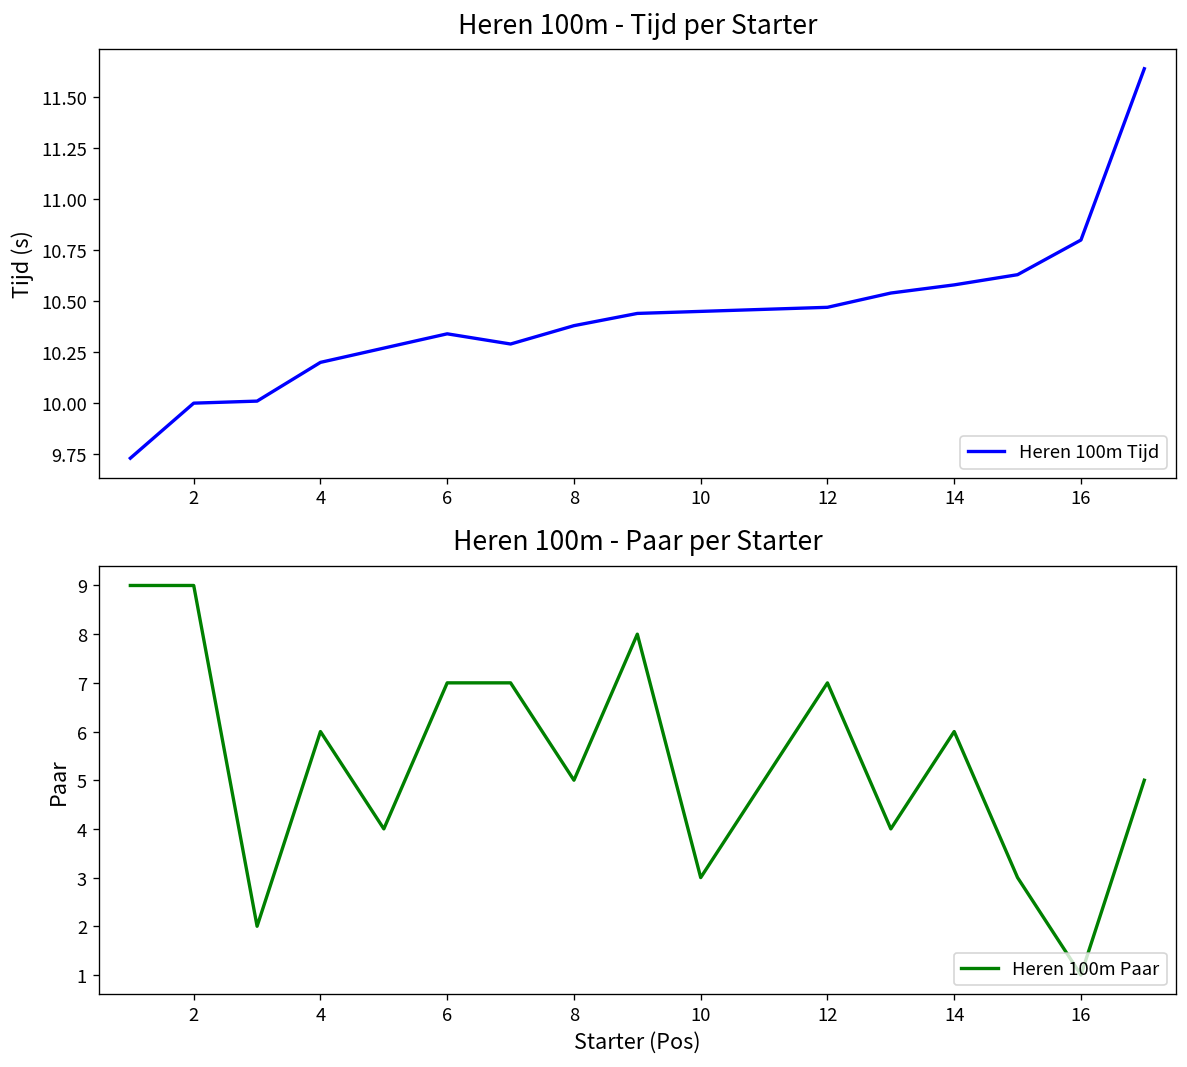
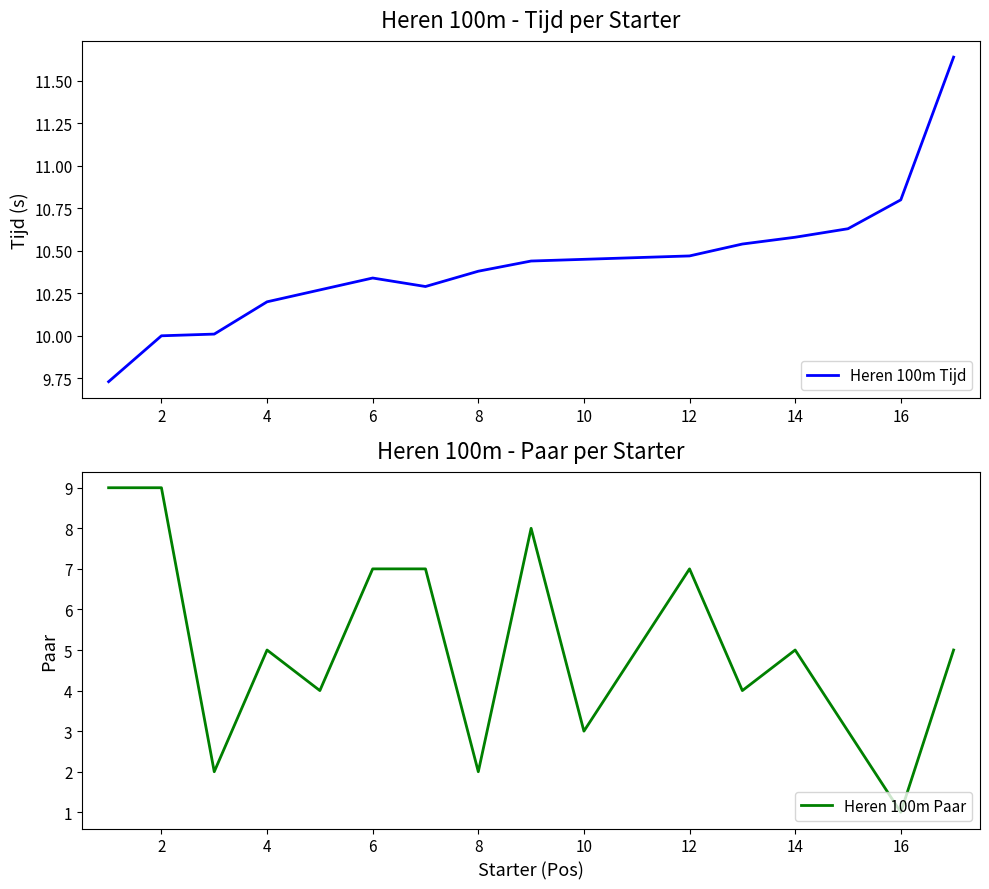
  {
    "Heren 100m - Tijd per Starter": {
      "2": 10.00,
      "4": 10.20,
      "6": 10.34,
      "8": 10.38,
      "10": 10.45,
      "12": 10.47,
      "14": 10.58,
      "16": 10.80
    },
    "Heren 100m - Paar per Starter": {
      "2": 9,
-     "4": 6,
+     "4": 5,
      "6": 7,
-     "8": 5,
+     "8": 2,
      "10": 3,
      "12": 7,
-     "14": 6
+     "14": 5
    }
  }
